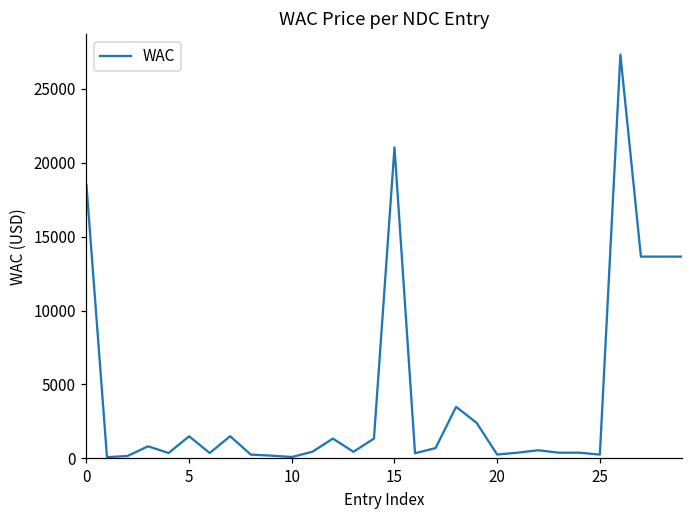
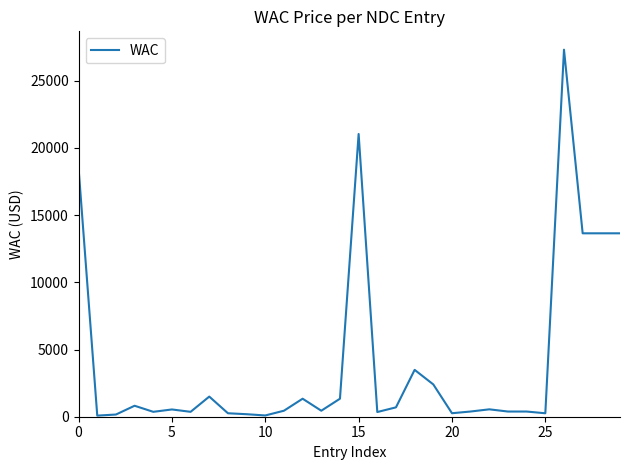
  {
    "0": 18500,
-   "5": 1500,
+   "5": 500,
    "10": 100,
    "15": 21000,
    "20": 300,
    "25": 300
  }
